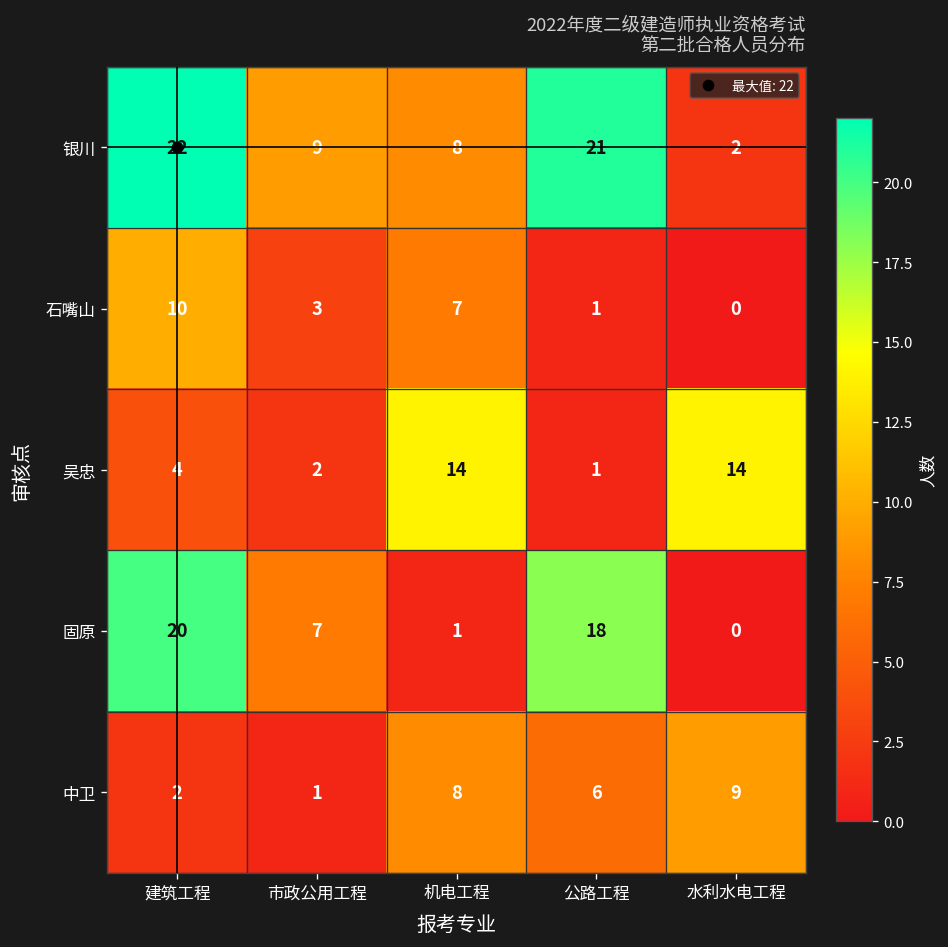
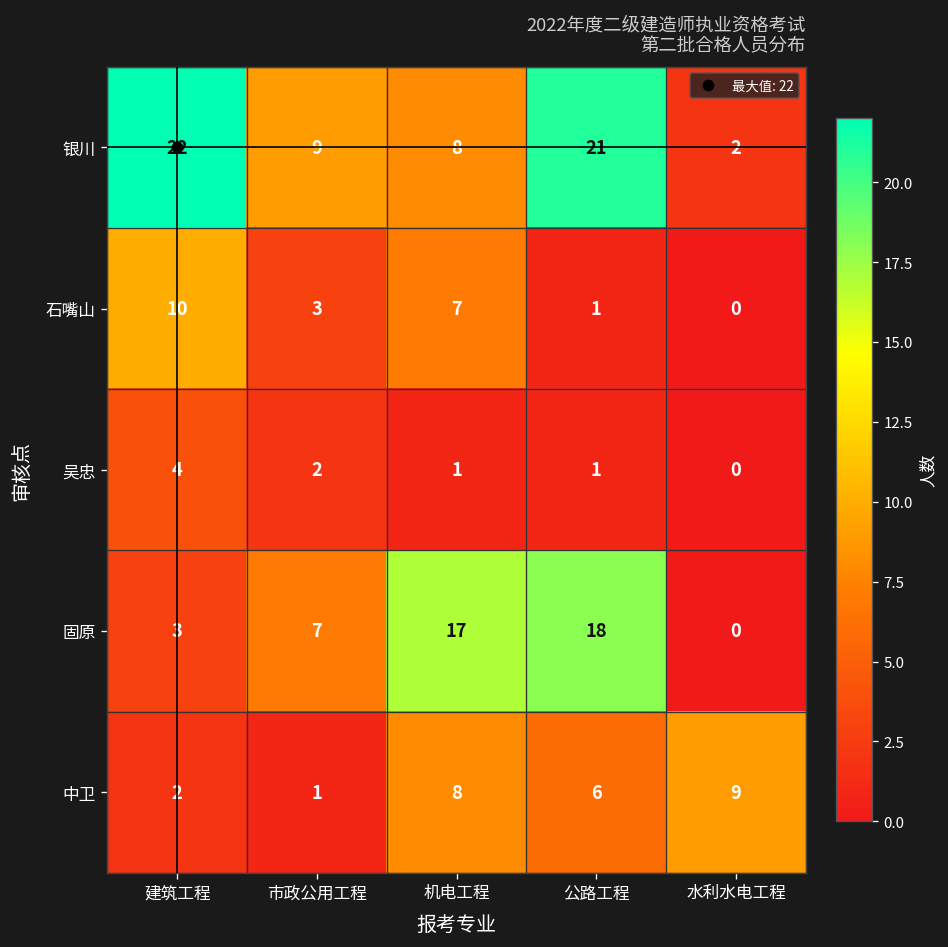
  {
    "银川": {
      "市政公用工程": 9,
      "机电工程": 8,
      "公路工程": 21,
      "水利水电工程": 2
    },
    "石嘴山": {
      "建筑工程": 10,
      "市政公用工程": 3,
      "机电工程": 7,
      "公路工程": 1,
      "水利水电工程": 0
    },
    "吴忠": {
      "建筑工程": 4,
      "市政公用工程": 2,
-     "机电工程": 14,
+     "机电工程": 1,
      "公路工程": 1,
-     "水利水电工程": 14
+     "水利水电工程": 0
    },
    "固原": {
-     "建筑工程": 20,
+     "建筑工程": 3,
      "市政公用工程": 7,
-     "机电工程": 1,
+     "机电工程": 17,
      "公路工程": 18,
      "水利水电工程": 0
    },
    "中卫": {
      "建筑工程": 2,
      "市政公用工程": 1,
      "机电工程": 8,
      "公路工程": 6,
      "水利水电工程": 9
    }
  }
